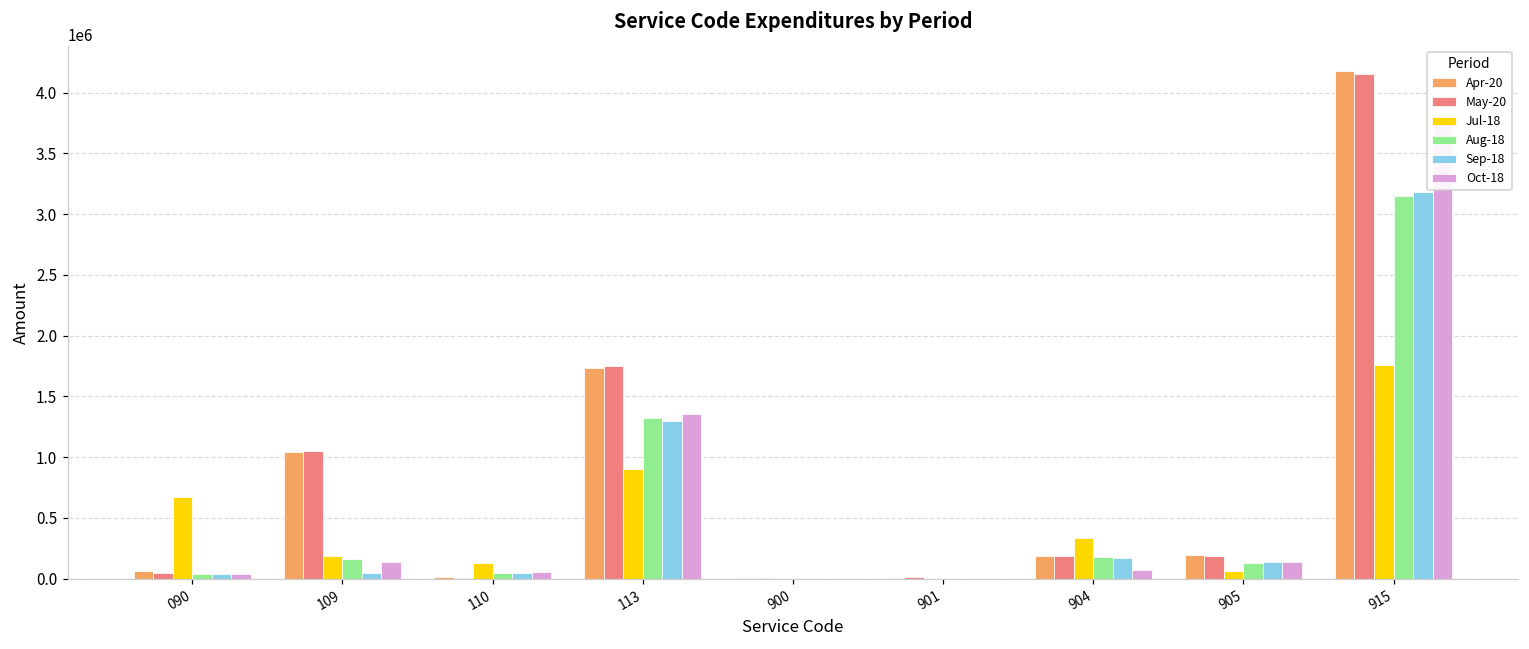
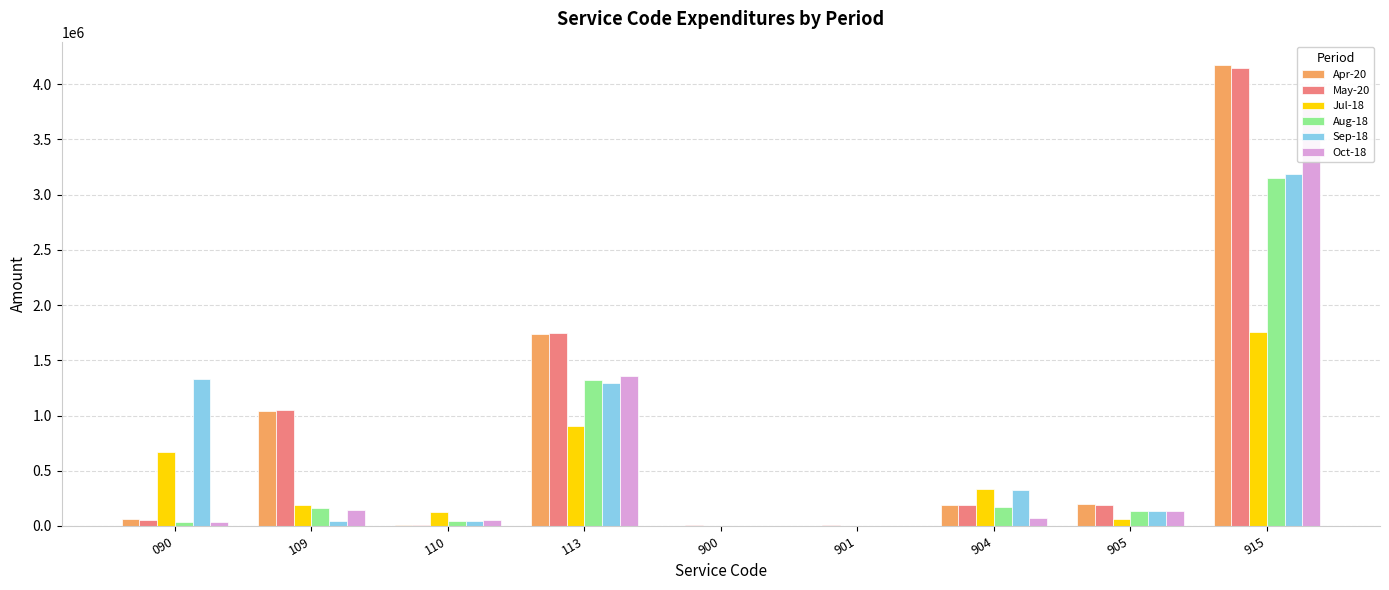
  {
    "Jul-18": {
      "090": 670000,
      "109": 190000,
      "110": 130000,
      "113": 900000,
      "900": 0,
      "901": 0,
      "904": 330000,
      "905": 60000,
      "915": 1760000
    },
    "Aug-18": {
      "090": 40000,
      "109": 160000,
      "110": 50000,
      "113": 1320000,
      "900": 0,
      "901": 0,
      "904": 170000,
      "905": 130000,
      "915": 3150000
    },
    "Sep-18": {
-     "090": 40000,
+     "090": 1330000,
      "109": 40000,
      "110": 50000,
      "113": 1290000,
      "900": 0,
      "901": 0,
-     "904": 170000,
+     "904": 320000,
      "905": 140000,
      "915": 3180000
    },
    "Oct-18": {
      "090": 40000,
      "109": 140000,
      "110": 50000,
      "113": 1360000,
      "900": 0,
      "901": 0,
      "904": 70000,
      "905": 140000
    }
  }
